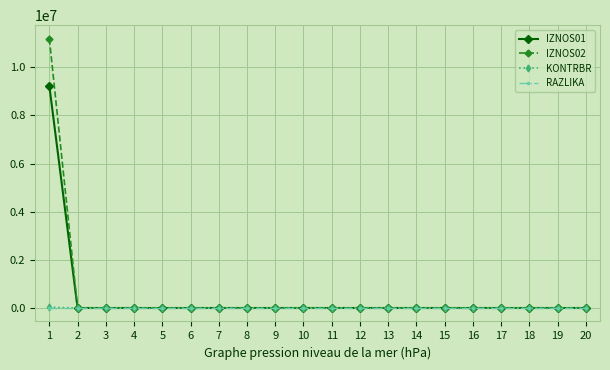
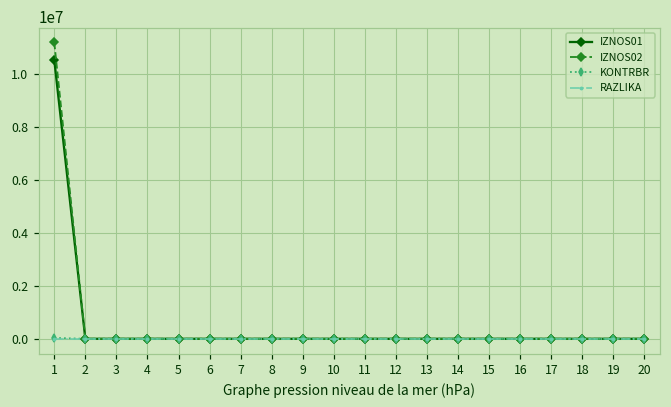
  {
    "IZNOS01": {
-     "1": 9200000
+     "1": 10500000
    },
    "IZNOS02": {
      "1": 11200000
    }
  }
